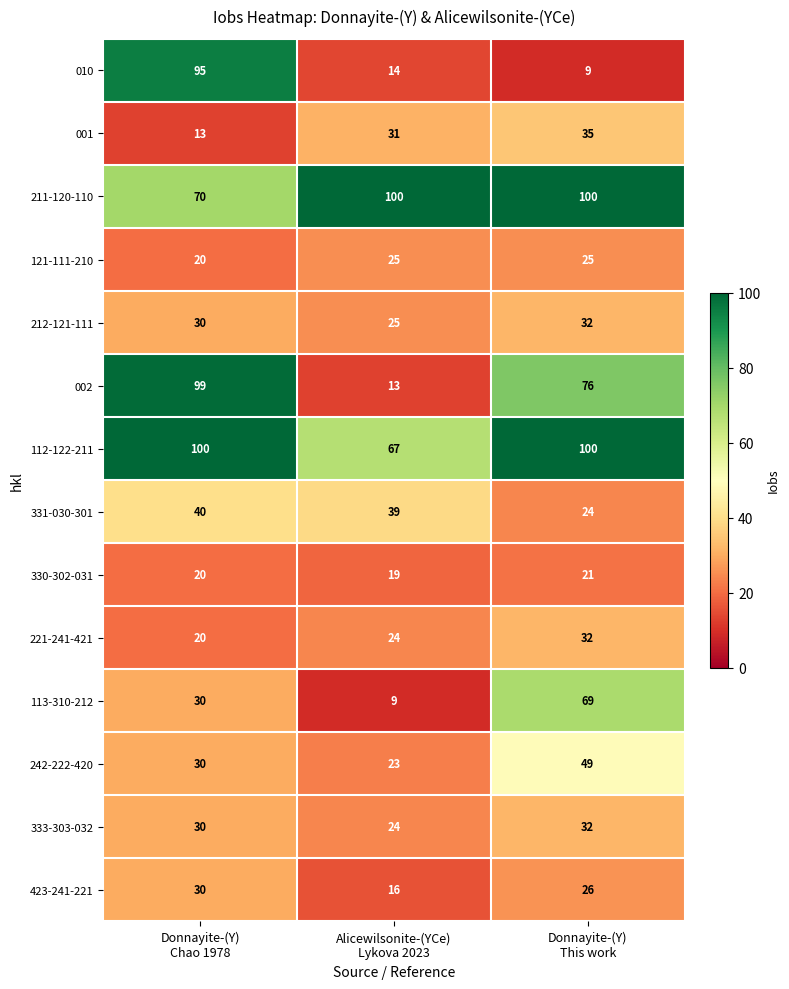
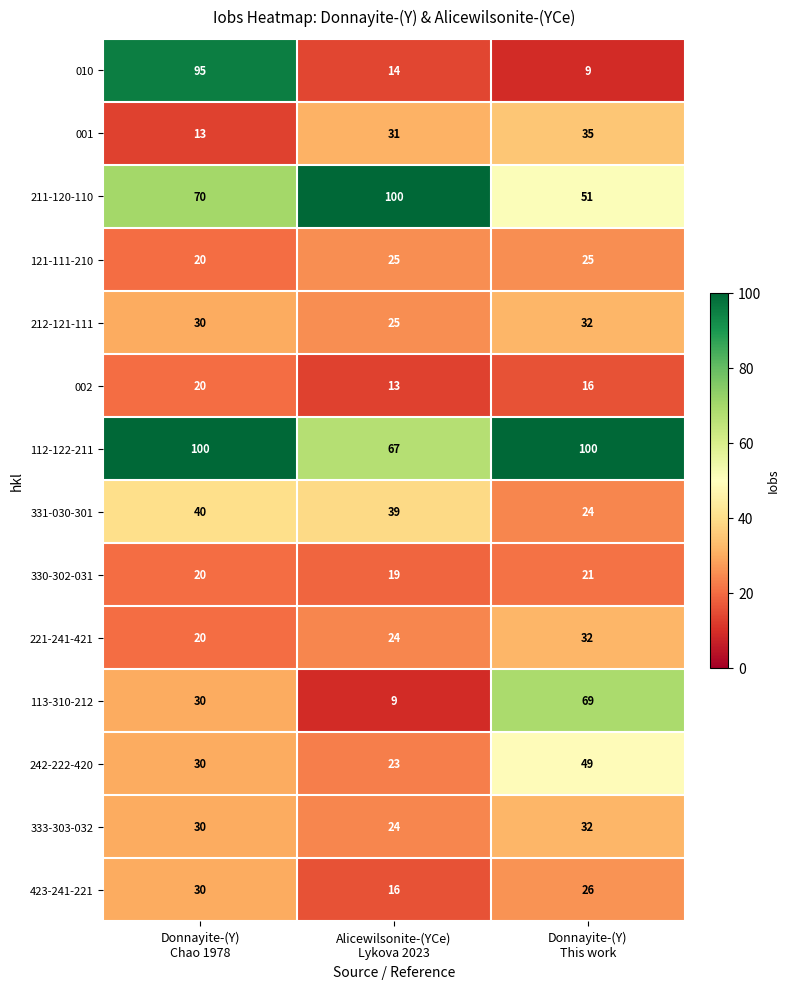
  {
    "010": {
      "Donnayite-(Y) Chao 1978": 95,
      "Alicewilsonite-(YCe) Lykova 2023": 14,
      "Donnayite-(Y) This work": 9
    },
    "001": {
      "Donnayite-(Y) Chao 1978": 13,
      "Alicewilsonite-(YCe) Lykova 2023": 31,
      "Donnayite-(Y) This work": 35
    },
    "211-120-110": {
      "Donnayite-(Y) Chao 1978": 70,
      "Alicewilsonite-(YCe) Lykova 2023": 100,
-     "Donnayite-(Y) This work": 100
+     "Donnayite-(Y) This work": 51
    },
    "121-111-210": {
      "Donnayite-(Y) Chao 1978": 20,
      "Alicewilsonite-(YCe) Lykova 2023": 25,
      "Donnayite-(Y) This work": 25
    },
    "212-121-111": {
      "Donnayite-(Y) Chao 1978": 30,
      "Alicewilsonite-(YCe) Lykova 2023": 25,
      "Donnayite-(Y) This work": 32
    },
    "002": {
-     "Donnayite-(Y) Chao 1978": 99,
+     "Donnayite-(Y) Chao 1978": 20,
      "Alicewilsonite-(YCe) Lykova 2023": 13,
-     "Donnayite-(Y) This work": 76
+     "Donnayite-(Y) This work": 16
    },
    "112-122-211": {
      "Donnayite-(Y) Chao 1978": 100,
      "Alicewilsonite-(YCe) Lykova 2023": 67,
      "Donnayite-(Y) This work": 100
    },
    "331-030-301": {
      "Donnayite-(Y) Chao 1978": 40,
      "Alicewilsonite-(YCe) Lykova 2023": 39,
      "Donnayite-(Y) This work": 24
    },
    "330-302-031": {
      "Donnayite-(Y) Chao 1978": 20,
      "Alicewilsonite-(YCe) Lykova 2023": 19,
      "Donnayite-(Y) This work": 21
    },
    "221-241-421": {
      "Donnayite-(Y) Chao 1978": 20,
      "Alicewilsonite-(YCe) Lykova 2023": 24,
      "Donnayite-(Y) This work": 32
    },
    "113-310-212": {
      "Donnayite-(Y) Chao 1978": 30,
      "Alicewilsonite-(YCe) Lykova 2023": 9,
      "Donnayite-(Y) This work": 69
    },
    "242-222-420": {
      "Donnayite-(Y) Chao 1978": 30,
      "Alicewilsonite-(YCe) Lykova 2023": 23,
      "Donnayite-(Y) This work": 49
    },
    "333-303-032": {
      "Donnayite-(Y) Chao 1978": 30,
      "Alicewilsonite-(YCe) Lykova 2023": 24,
      "Donnayite-(Y) This work": 32
    },
    "423-241-221": {
      "Donnayite-(Y) Chao 1978": 30,
      "Alicewilsonite-(YCe) Lykova 2023": 16,
      "Donnayite-(Y) This work": 26
    }
  }
